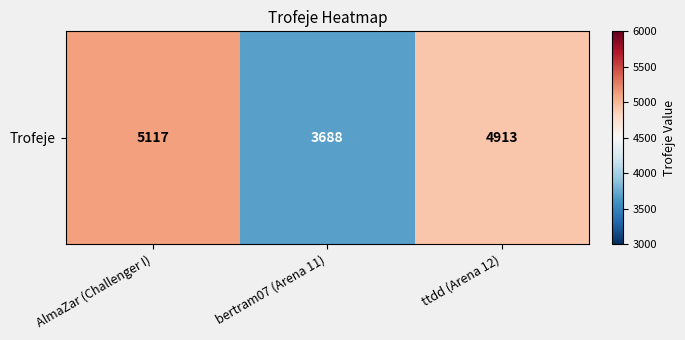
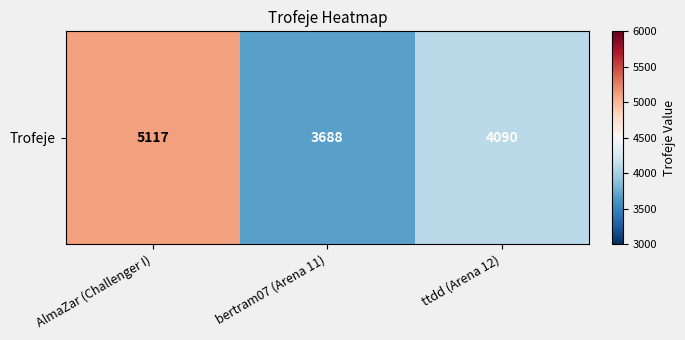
  {
    "Trofeje": {
      "AlmaZar (Challenger I)": 5117,
      "bertram07 (Arena 11)": 3688,
-     "ttdd (Arena 12)": 4913
+     "ttdd (Arena 12)": 4090
    }
  }
